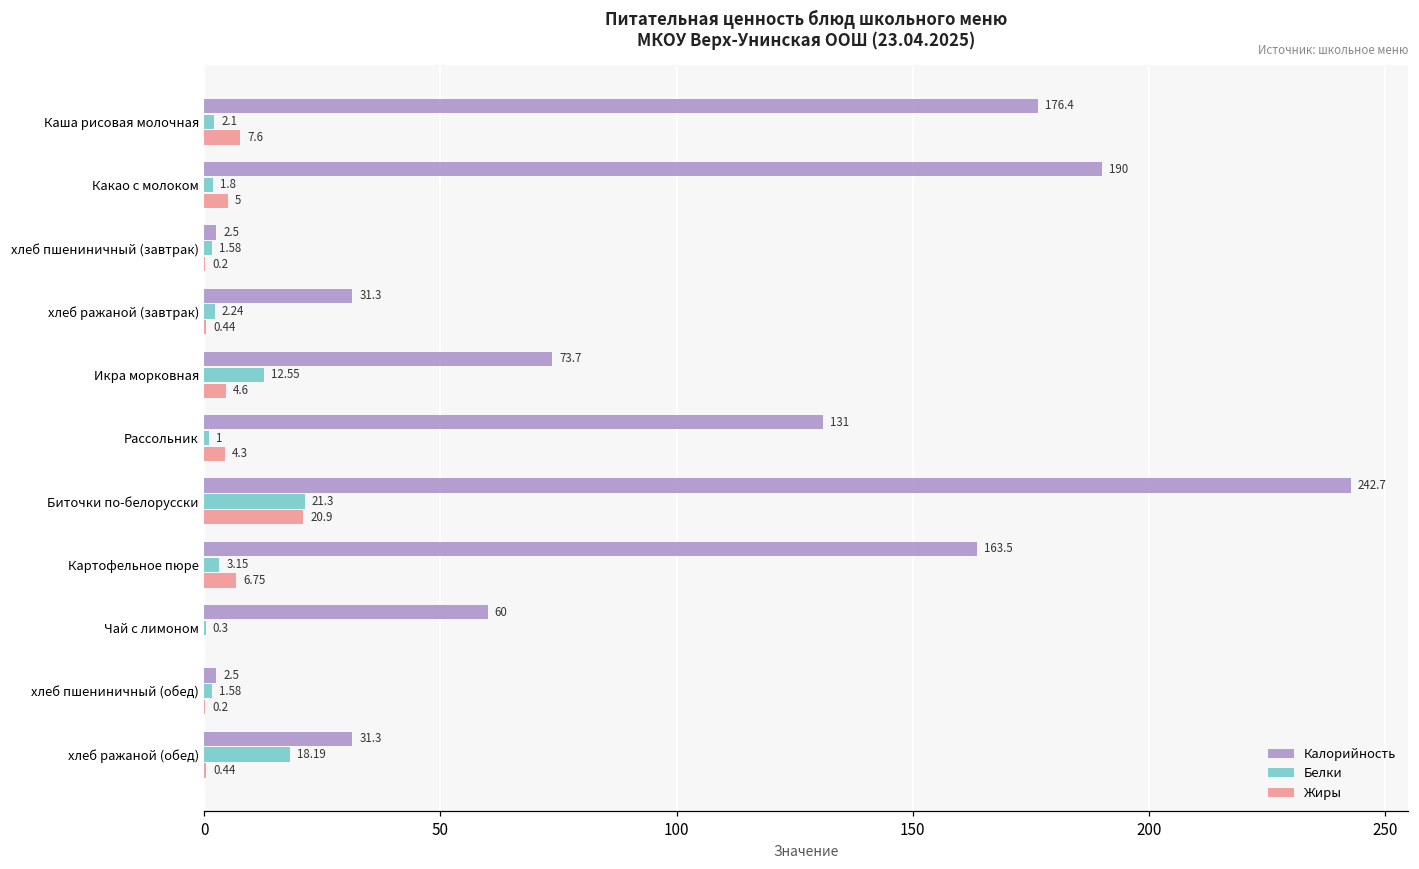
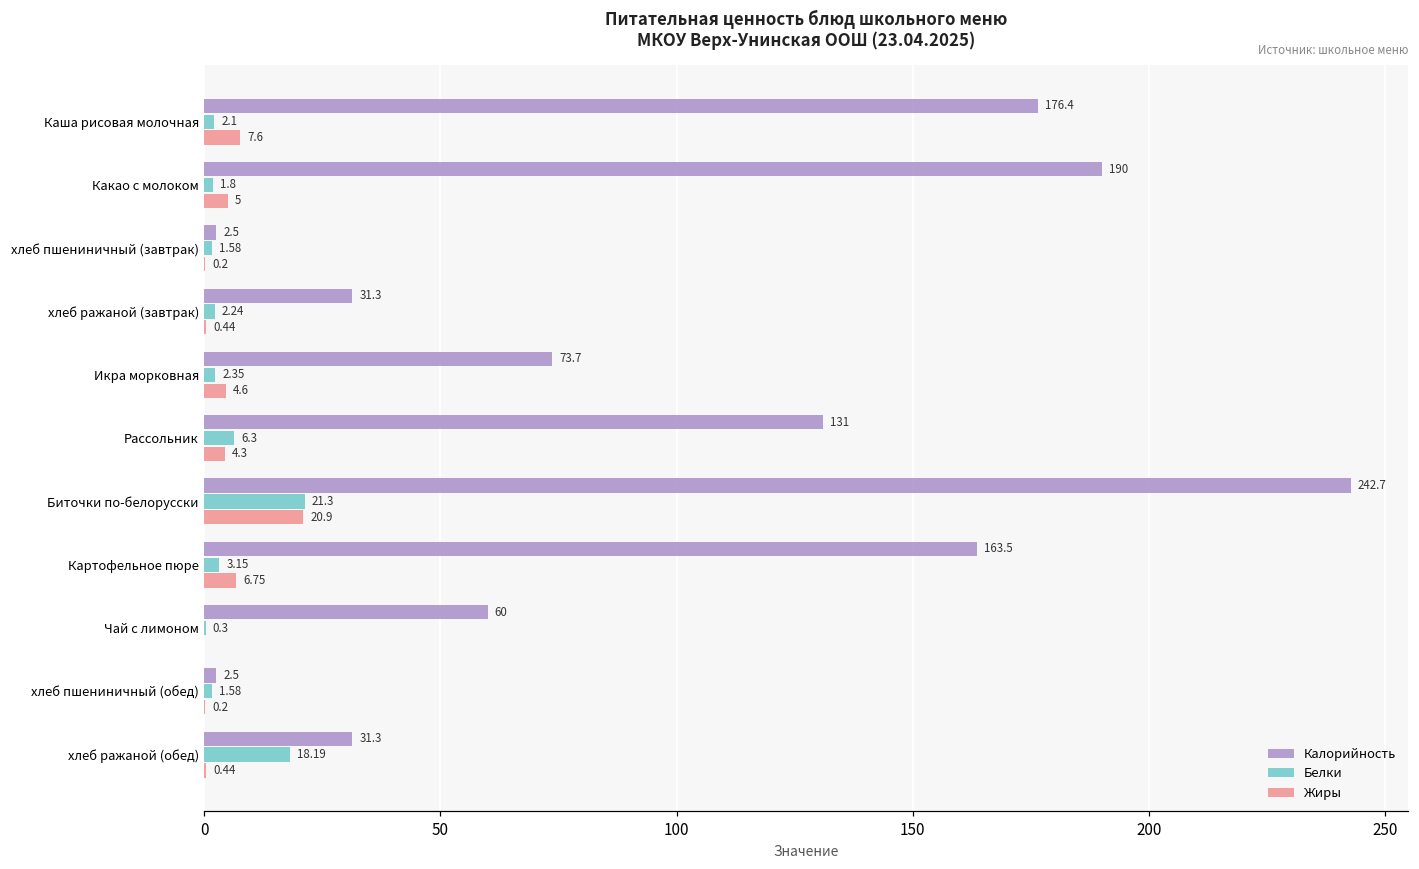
  {
    "Калорийность": {
      "Каша рисовая молочная": 176.4,
      "Какао с молоком": 190,
      "хлеб пшениничный (завтрак)": 2.5,
      "хлеб ражаной (завтрак)": 31.3,
      "Икра морковная": 73.7,
      "Рассольник": 131,
      "Биточки по-белорусски": 242.7,
      "Картофельное пюре": 163.5,
      "Чай с лимоном": 60,
      "хлеб пшениничный (обед)": 2.5,
      "хлеб ражаной (обед)": 31.3
    },
    "Белки": {
      "Каша рисовая молочная": 2.1,
      "Какао с молоком": 1.8,
      "хлеб пшениничный (завтрак)": 1.58,
      "хлеб ражаной (завтрак)": 2.24,
-     "Икра морковная": 12.55,
-     "Рассольник": 1,
+     "Икра морковная": 2.35,
+     "Рассольник": 6.3,
      "Биточки по-белорусски": 21.3,
      "Картофельное пюре": 3.15,
      "Чай с лимоном": 0.3,
      "хлеб пшениничный (обед)": 1.58,
      "хлеб ражаной (обед)": 18.19
    },
    "Жиры": {
      "Каша рисовая молочная": 7.6,
      "Какао с молоком": 5,
      "хлеб пшениничный (завтрак)": 0.2,
      "хлеб ражаной (завтрак)": 0.44,
      "Икра морковная": 4.6,
      "Рассольник": 4.3,
      "Биточки по-белорусски": 20.9,
      "Картофельное пюре": 6.75,
      "хлеб пшениничный (обед)": 0.2,
      "хлеб ражаной (обед)": 0.44
    }
  }
